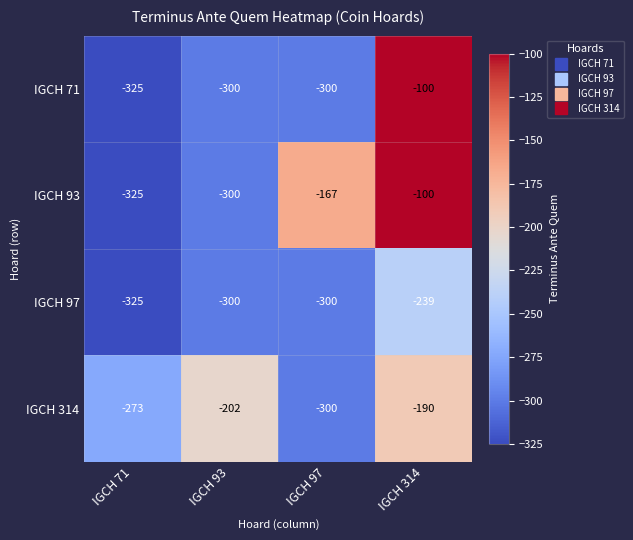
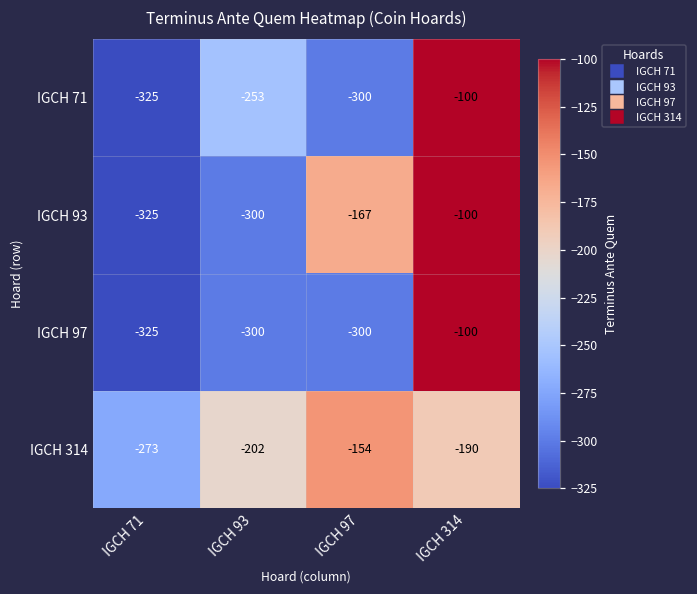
  {
    "IGCH 71": {
      "IGCH 71": -325,
-     "IGCH 93": -300,
+     "IGCH 93": -253,
      "IGCH 97": -300,
      "IGCH 314": -100
    },
    "IGCH 93": {
      "IGCH 71": -325,
      "IGCH 93": -300,
      "IGCH 97": -167,
      "IGCH 314": -100
    },
    "IGCH 97": {
      "IGCH 71": -325,
      "IGCH 93": -300,
      "IGCH 97": -300,
-     "IGCH 314": -239
+     "IGCH 314": -100
    },
    "IGCH 314": {
      "IGCH 71": -273,
      "IGCH 93": -202,
-     "IGCH 97": -300,
+     "IGCH 97": -154,
      "IGCH 314": -190
    }
  }
